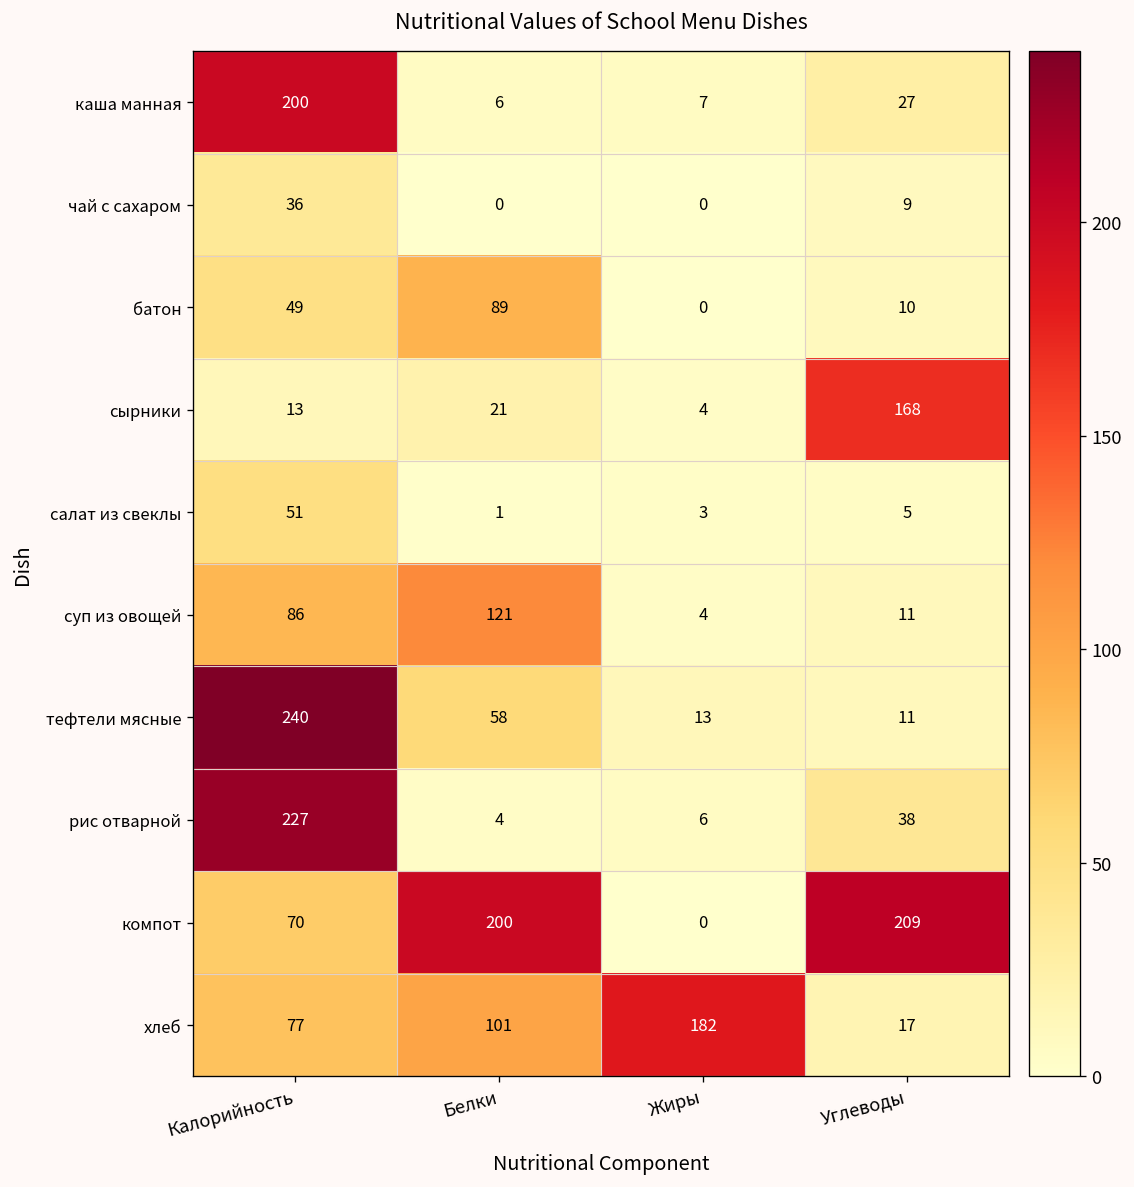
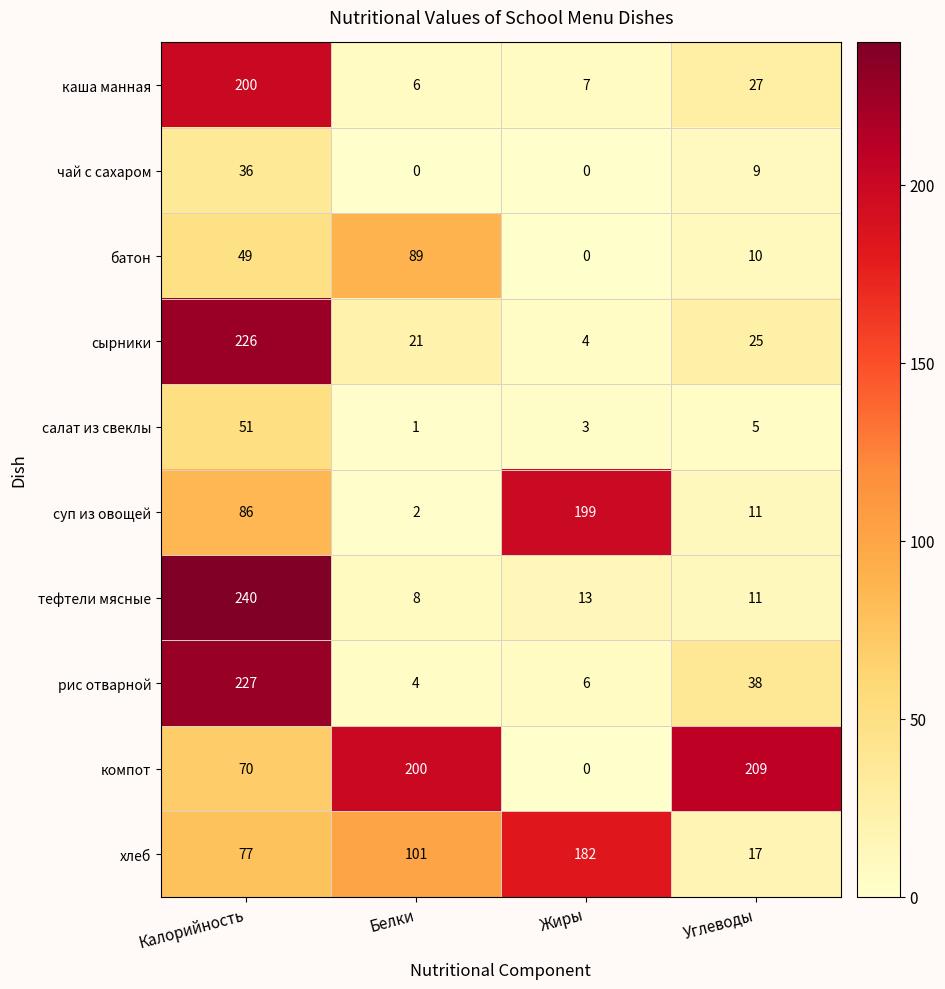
  {
    "каша манная": {
      "Калорийность": 200,
      "Белки": 6,
      "Жиры": 7,
      "Углеводы": 27
    },
    "чай с сахаром": {
      "Калорийность": 36,
      "Белки": 0,
      "Жиры": 0,
      "Углеводы": 9
    },
    "батон": {
      "Калорийность": 49,
      "Белки": 89,
      "Жиры": 0,
      "Углеводы": 10
    },
    "сырники": {
-     "Калорийность": 13,
+     "Калорийность": 226,
      "Белки": 21,
      "Жиры": 4,
-     "Углеводы": 168
+     "Углеводы": 25
    },
    "салат из свеклы": {
      "Калорийность": 51,
      "Белки": 1,
      "Жиры": 3,
      "Углеводы": 5
    },
    "суп из овощей": {
      "Калорийность": 86,
-     "Белки": 121,
-     "Жиры": 4,
+     "Белки": 2,
+     "Жиры": 199,
      "Углеводы": 11
    },
    "тефтели мясные": {
      "Калорийность": 240,
-     "Белки": 58,
+     "Белки": 8,
      "Жиры": 13,
      "Углеводы": 11
    },
    "рис отварной": {
      "Калорийность": 227,
      "Белки": 4,
      "Жиры": 6,
      "Углеводы": 38
    },
    "компот": {
      "Калорийность": 70,
      "Белки": 200,
      "Жиры": 0,
      "Углеводы": 209
    },
    "хлеб": {
      "Калорийность": 77,
      "Белки": 101,
      "Жиры": 182,
      "Углеводы": 17
    }
  }
